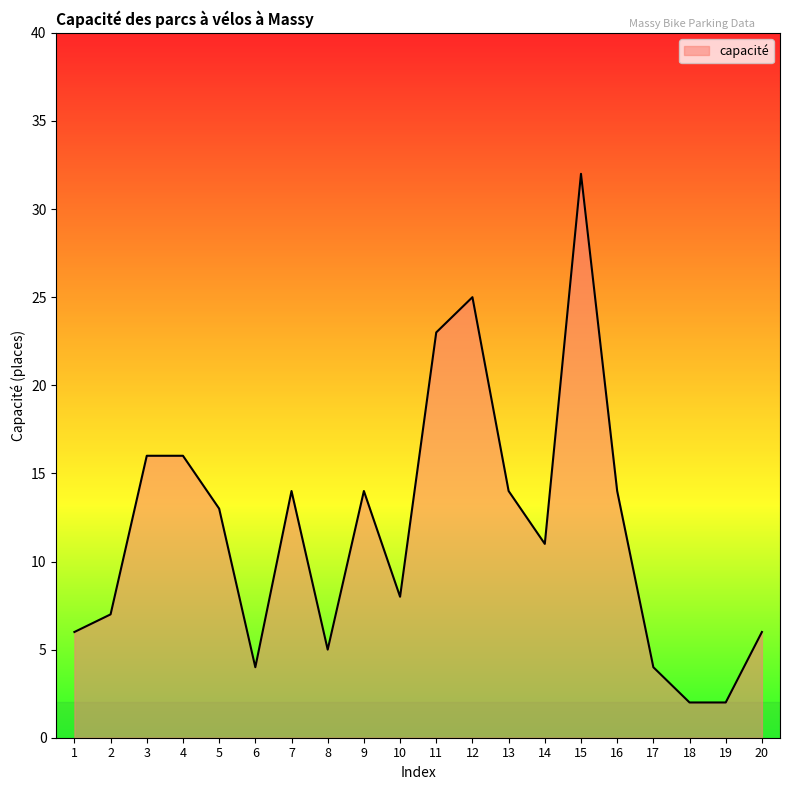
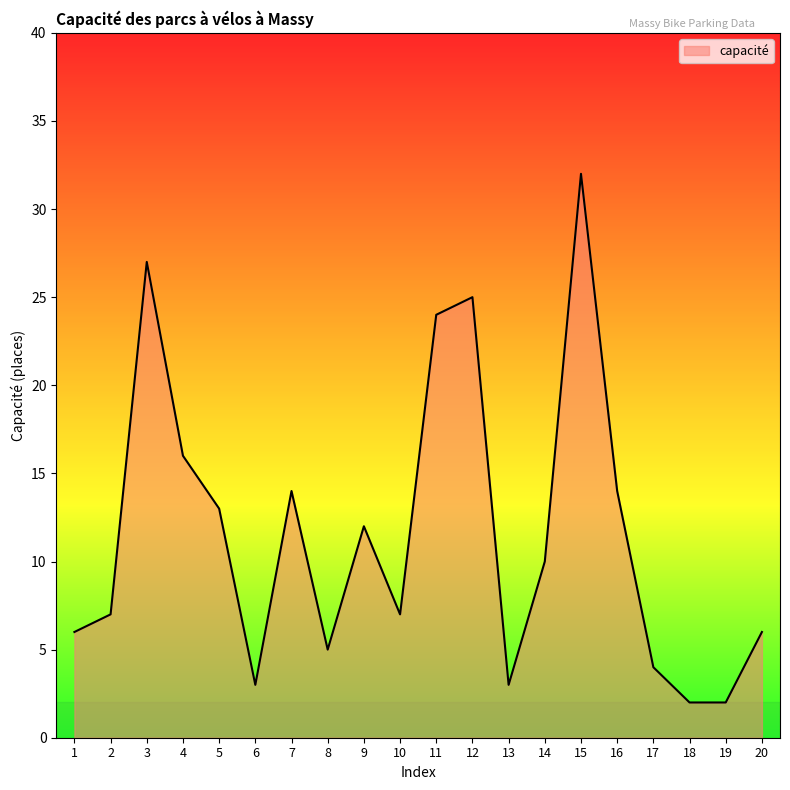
  {
    "1": 6,
    "2": 7,
-   "3": 16,
+   "3": 27,
    "4": 16,
    "5": 13,
-   "6": 4,
+   "6": 3,
    "7": 14,
    "8": 5,
-   "9": 14,
-   "10": 8,
-   "11": 23,
+   "9": 12,
+   "10": 7,
+   "11": 24,
    "12": 25,
-   "13": 14,
-   "14": 11,
+   "13": 3,
+   "14": 10,
    "15": 32,
    "16": 14,
    "17": 4,
    "18": 2,
    "19": 2,
    "20": 6
  }
